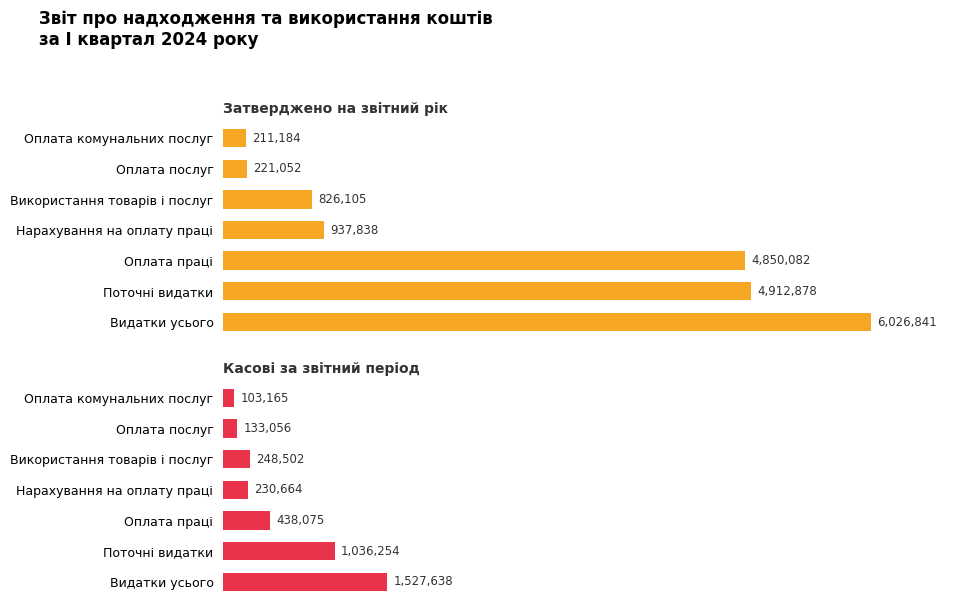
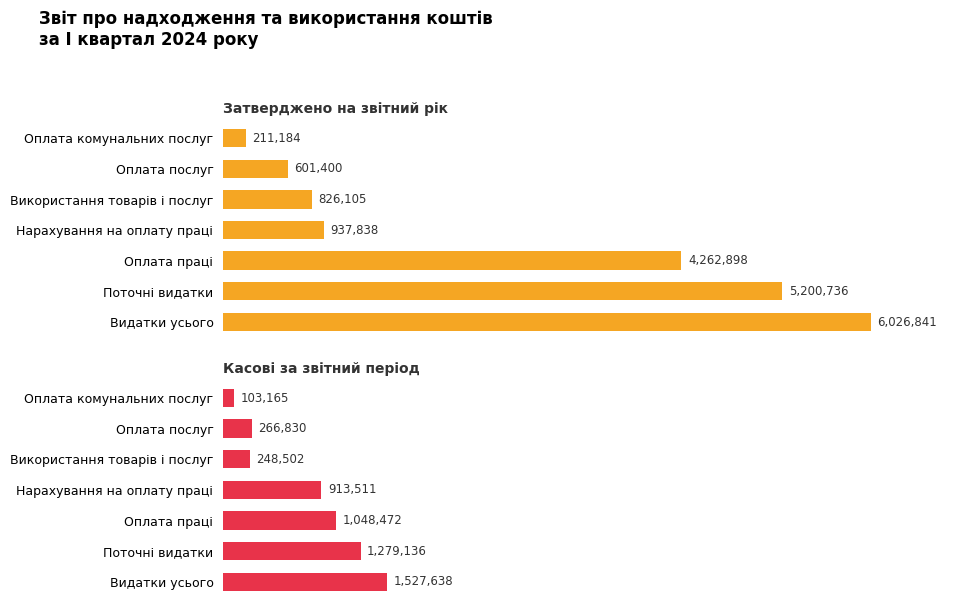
  {
    "Затверджено на звітний рік": {
-     "Оплата послуг": "221,052",
-     "Оплата праці": "4,850,082",
-     "Поточні видатки": "4,912,878"
+     "Оплата послуг": "601,400",
+     "Оплата праці": "4,262,898",
+     "Поточні видатки": "5,200,736"
    },
    "Касові за звітний період": {
-     "Оплата послуг": "133,056",
-     "Нарахування на оплату праці": "230,664",
-     "Оплата праці": "438,075",
-     "Поточні видатки": "1,036,254"
+     "Оплата послуг": "266,830",
+     "Нарахування на оплату праці": "913,511",
+     "Оплата праці": "1,048,472",
+     "Поточні видатки": "1,279,136"
    }
  }
